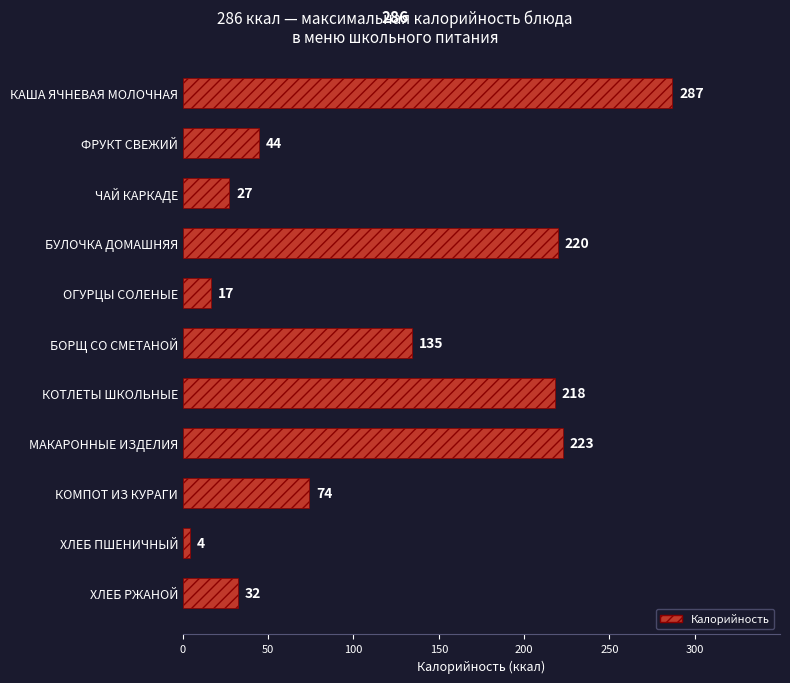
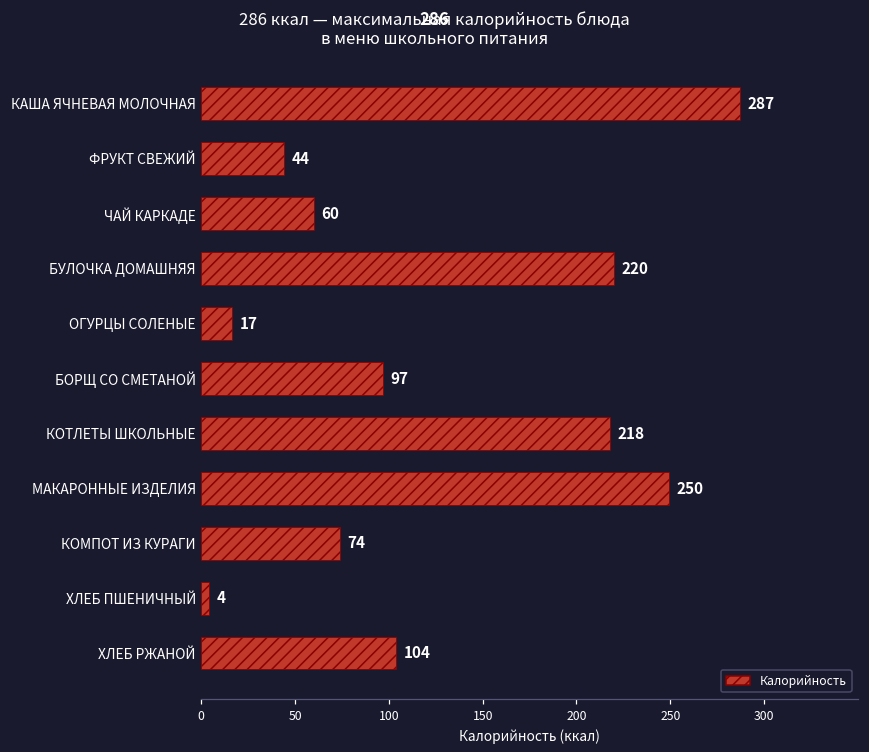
  {
    "КАША ЯЧНЕВАЯ МОЛОЧНАЯ": 287,
    "ФРУКТ СВЕЖИЙ": 44,
-   "ЧАЙ КАРКАДЕ": 27,
+   "ЧАЙ КАРКАДЕ": 60,
    "БУЛОЧКА ДОМАШНЯЯ": 220,
    "ОГУРЦЫ СОЛЕНЫЕ": 17,
-   "БОРЩ СО СМЕТАНОЙ": 135,
+   "БОРЩ СО СМЕТАНОЙ": 97,
    "КОТЛЕТЫ ШКОЛЬНЫЕ": 218,
-   "МАКАРОННЫЕ ИЗДЕЛИЯ": 223,
+   "МАКАРОННЫЕ ИЗДЕЛИЯ": 250,
    "КОМПОТ ИЗ КУРАГИ": 74,
    "ХЛЕБ ПШЕНИЧНЫЙ": 4,
-   "ХЛЕБ РЖАНОЙ": 32
+   "ХЛЕБ РЖАНОЙ": 104
  }
